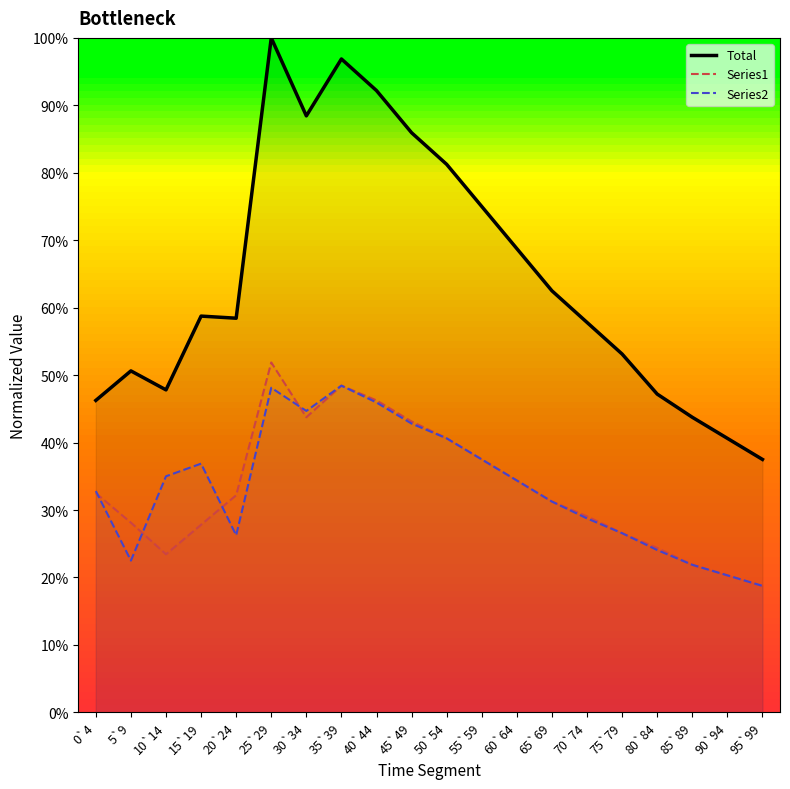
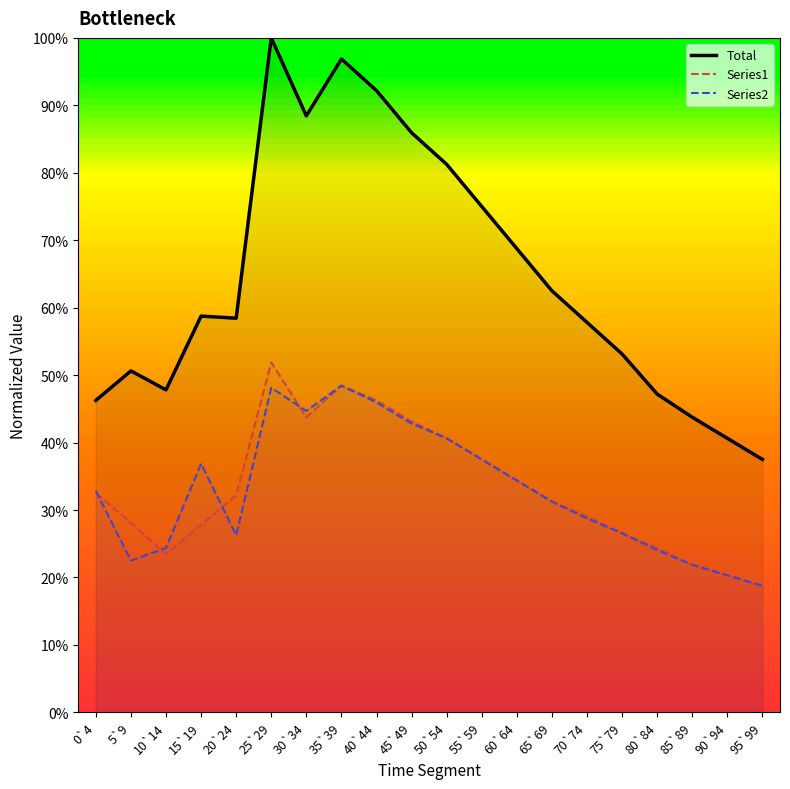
  {
    "Total": {
      "0`4": "46%",
      "5`9": "51%",
      "10`14": "48%",
      "15`19": "59%",
      "20`24": "58%",
      "25`29": "100%",
      "30`34": "88%",
      "35`39": "97%",
      "40`44": "92%",
      "45`49": "86%",
      "50`54": "81%",
      "55`59": "75%",
      "60`64": "69%",
      "65`69": "63%",
      "70`74": "58%",
      "75`79": "53%",
      "80`84": "47%",
      "85`89": "44%",
      "90`94": "41%",
      "95`99": "38%"
    },
    "Series1": {
      "5`9": "28%",
      "10`14": "23%",
      "15`19": "28%",
      "20`24": "32%",
      "25`29": "52%",
      "30`34": "44%"
    },
    "Series2": {
      "5`9": "23%",
-     "10`14": "35%",
+     "10`14": "24%",
      "15`19": "37%",
      "20`24": "26%",
      "25`29": "48%",
      "30`34": "45%"
    }
  }
